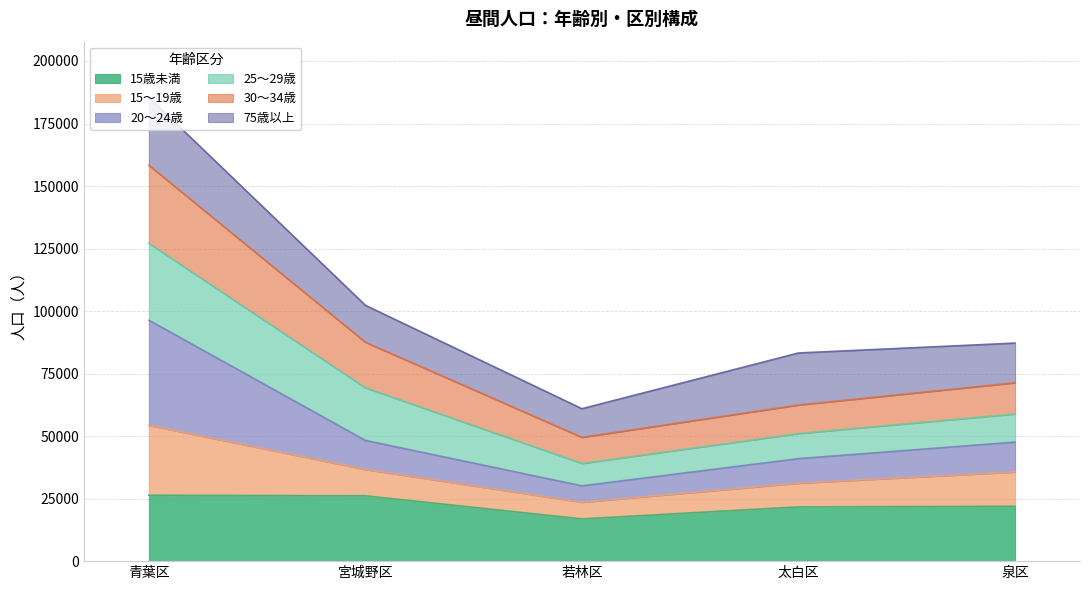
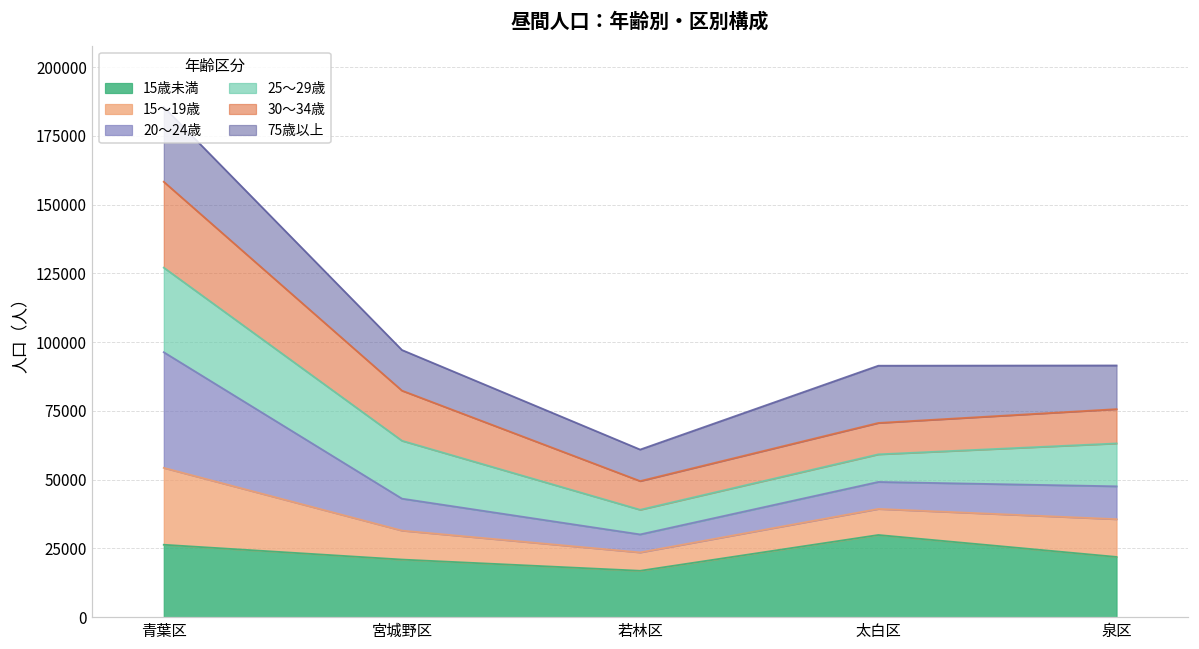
  {
    "15歳未満": {
      "青葉区": 26000,
-     "宮城野区": 26000,
+     "宮城野区": 21000,
      "若林区": 17000,
-     "太白区": 22000,
+     "太白区": 30000,
      "泉区": 22000
    },
    "25～29歳": {
      "青葉区": 31000,
      "宮城野区": 21000,
      "若林区": 9000,
      "太白区": 10000,
-     "泉区": 11000
+     "泉区": 16000
    }
  }
